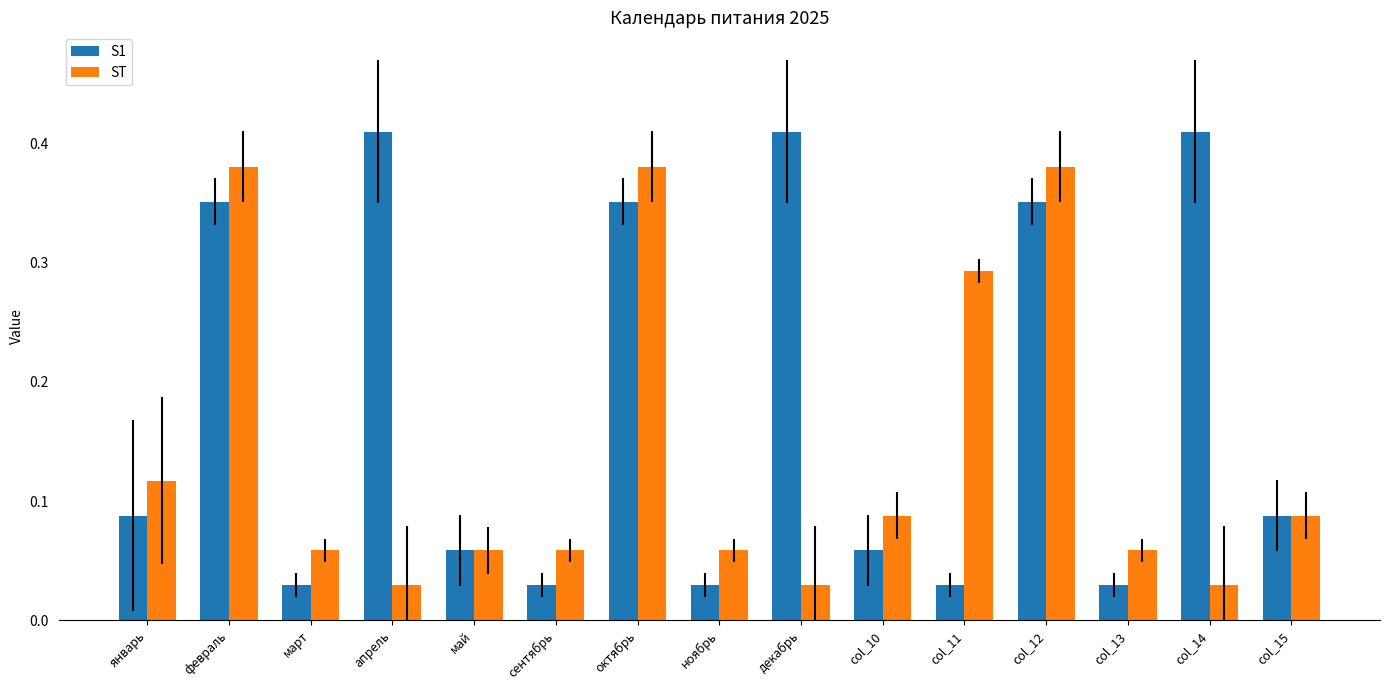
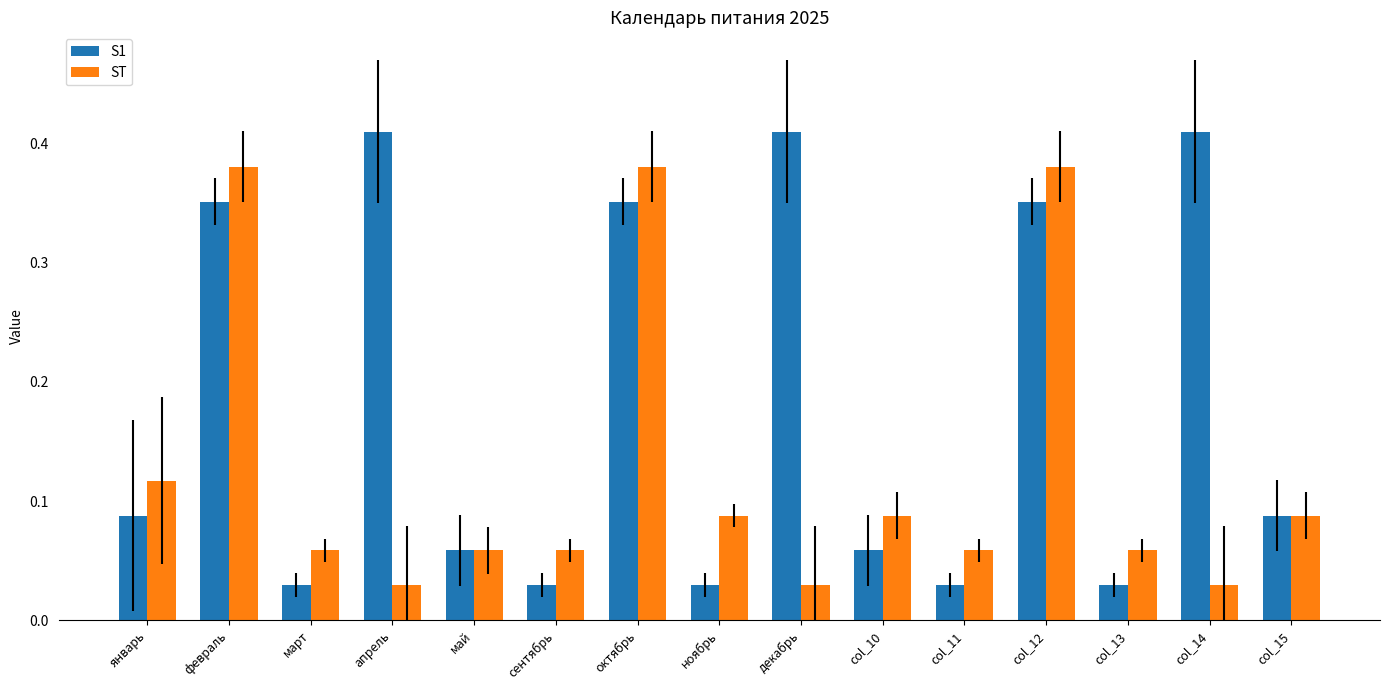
  {
    "S1": {
      "январь": 0.088,
      "февраль": 0.351,
      "март": 0.029,
      "апрель": 0.410,
      "май": 0.059,
      "сентябрь": 0.029,
      "октябрь": 0.351,
      "ноябрь": 0.029,
      "декабрь": 0.410,
      "col_10": 0.059,
      "col_11": 0.029,
      "col_12": 0.351,
      "col_13": 0.029,
      "col_14": 0.410,
      "col_15": 0.088
    },
    "ST": {
      "январь": 0.117,
      "февраль": 0.381,
      "март": 0.059,
      "апрель": 0.029,
      "май": 0.059,
      "сентябрь": 0.059,
      "октябрь": 0.381,
-     "ноябрь": 0.059,
+     "ноябрь": 0.088,
      "декабрь": 0.029,
      "col_10": 0.088,
-     "col_11": 0.293,
+     "col_11": 0.059,
      "col_12": 0.381,
      "col_13": 0.059,
      "col_14": 0.029,
      "col_15": 0.088
    }
  }
